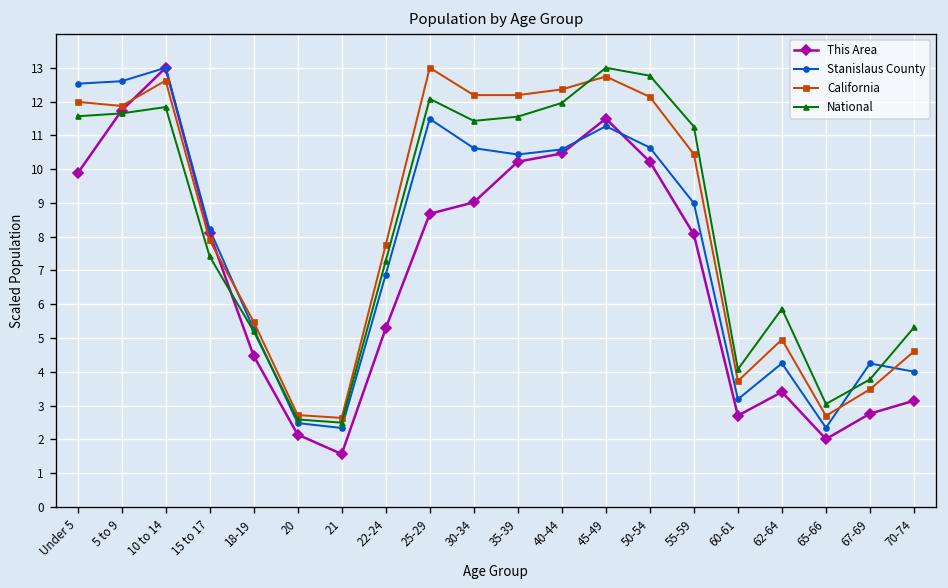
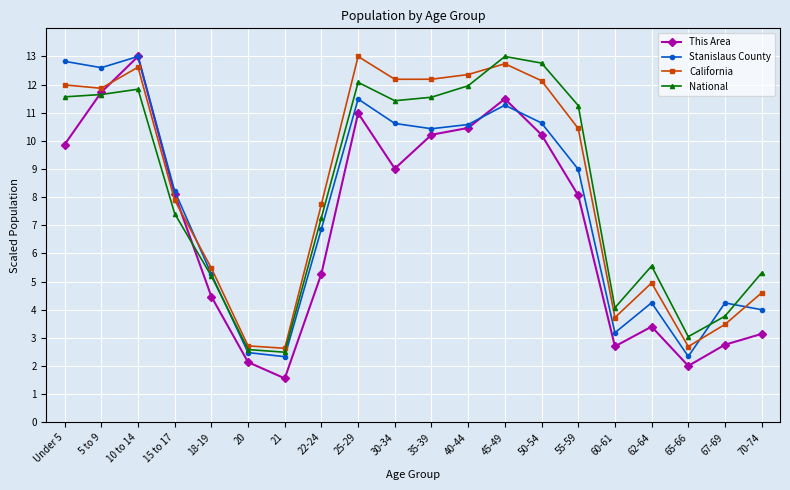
  {
    "This Area": {
      "Under 5": 9.9,
      "15 to 17": 8.1,
      "18-19": 4.5,
      "20": 2.1,
      "21": 1.6,
      "22-24": 5.3,
-     "25-29": 8.7,
+     "25-29": 11.0,
      "30-34": 9.0,
      "35-39": 10.2,
      "40-44": 10.5,
      "45-49": 11.5,
      "50-54": 10.2,
      "55-59": 8.1,
      "60-61": 2.7,
      "62-64": 3.4,
      "65-66": 2.0,
      "67-69": 2.8,
      "70-74": 3.1
    },
    "Stanislaus County": {
-     "Under 5": 12.5,
+     "Under 5": 12.8,
      "5 to 9": 12.6,
      "15 to 17": 8.2,
      "20": 2.5,
      "21": 2.3,
      "22-24": 6.9,
      "25-29": 11.5,
      "30-34": 10.6,
      "35-39": 10.4,
      "40-44": 10.6,
      "45-49": 11.3,
      "50-54": 10.6,
      "55-59": 9.0,
      "60-61": 3.2,
      "62-64": 4.2,
      "65-66": 2.3,
      "67-69": 4.2,
      "70-74": 4.0
    },
    "California": {
      "Under 5": 12.0,
      "5 to 9": 11.9,
      "10 to 14": 12.6,
      "15 to 17": 7.9,
      "18-19": 5.5,
      "20": 2.7,
      "21": 2.6,
      "22-24": 7.8,
      "25-29": 13.0,
      "30-34": 12.2,
      "35-39": 12.2,
      "40-44": 12.4,
      "45-49": 12.7,
      "50-54": 12.1,
      "55-59": 10.4,
      "60-61": 3.7,
      "62-64": 5.0,
      "65-66": 2.7,
      "67-69": 3.5,
      "70-74": 4.6
    },
    "National": {
      "Under 5": 11.6,
      "10 to 14": 11.8,
      "15 to 17": 7.4,
      "20": 2.6,
      "21": 2.5,
      "22-24": 7.3,
      "25-29": 12.1,
      "30-34": 11.4,
      "35-39": 11.6,
      "40-44": 12.0,
      "45-49": 13.0,
      "50-54": 12.8,
      "55-59": 11.3,
      "60-61": 4.1,
-     "62-64": 5.9,
+     "62-64": 5.6,
      "65-66": 3.0,
      "67-69": 3.8,
      "70-74": 5.3
    }
  }
